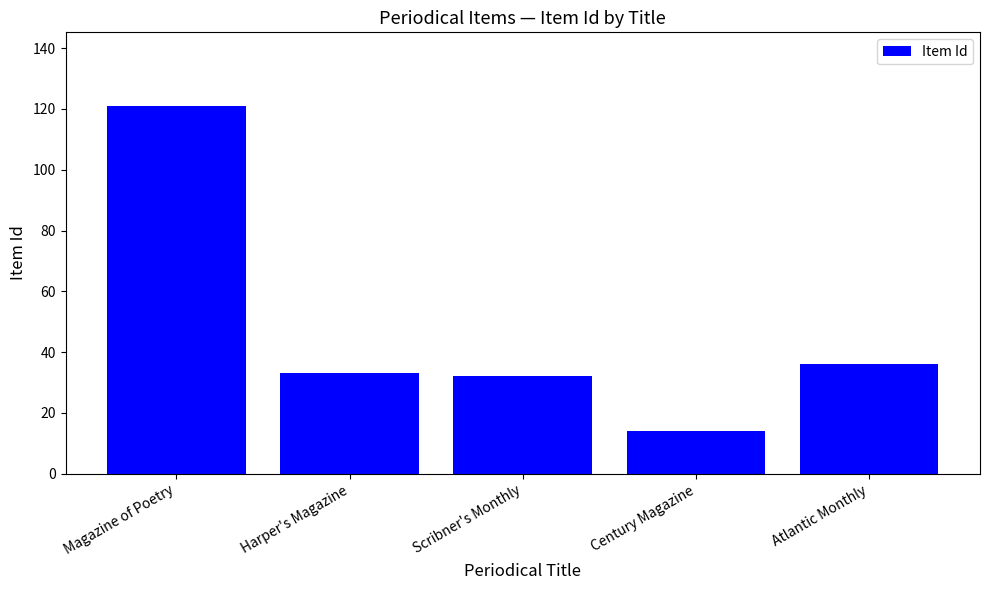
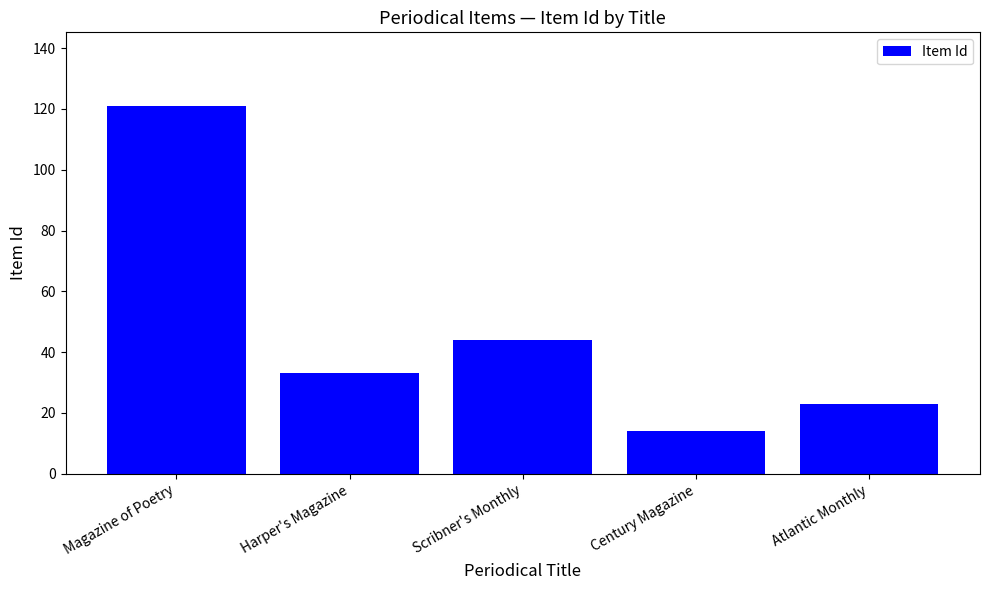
  {
    "Magazine of Poetry": 121,
    "Harper's Magazine": 33,
-   "Scribner's Monthly": 32,
+   "Scribner's Monthly": 44,
    "Century Magazine": 14,
-   "Atlantic Monthly": 36
+   "Atlantic Monthly": 23
  }
